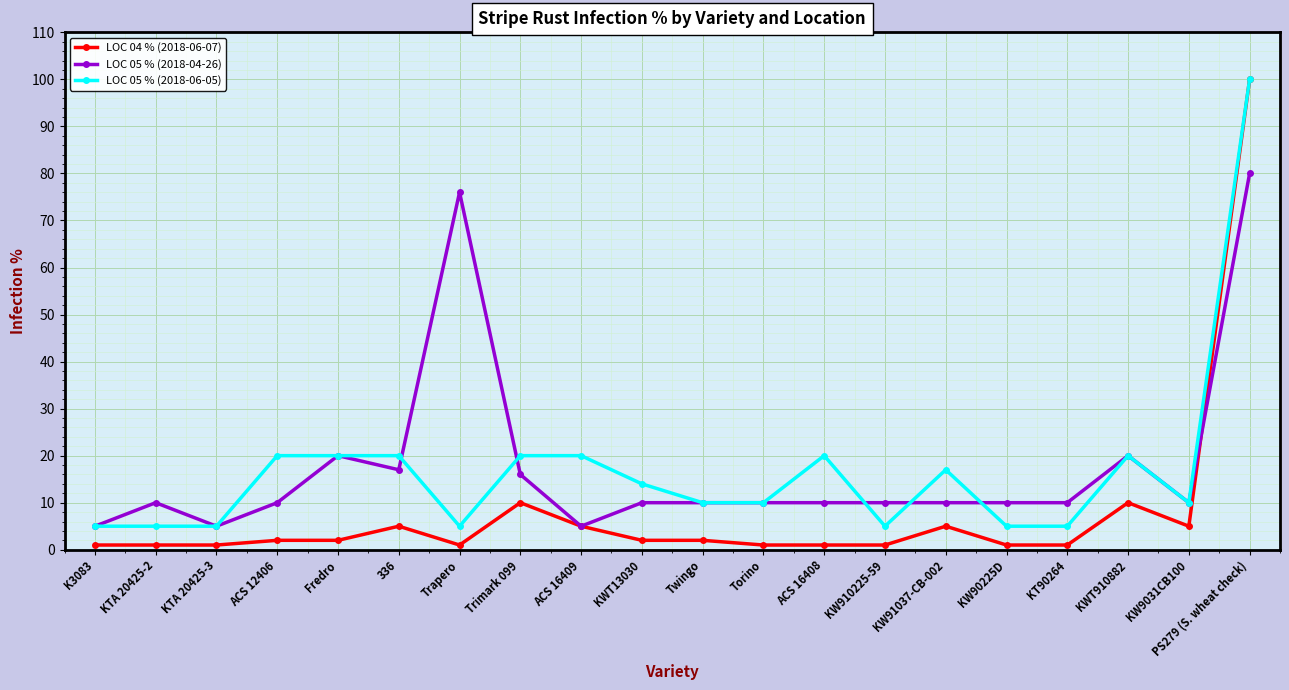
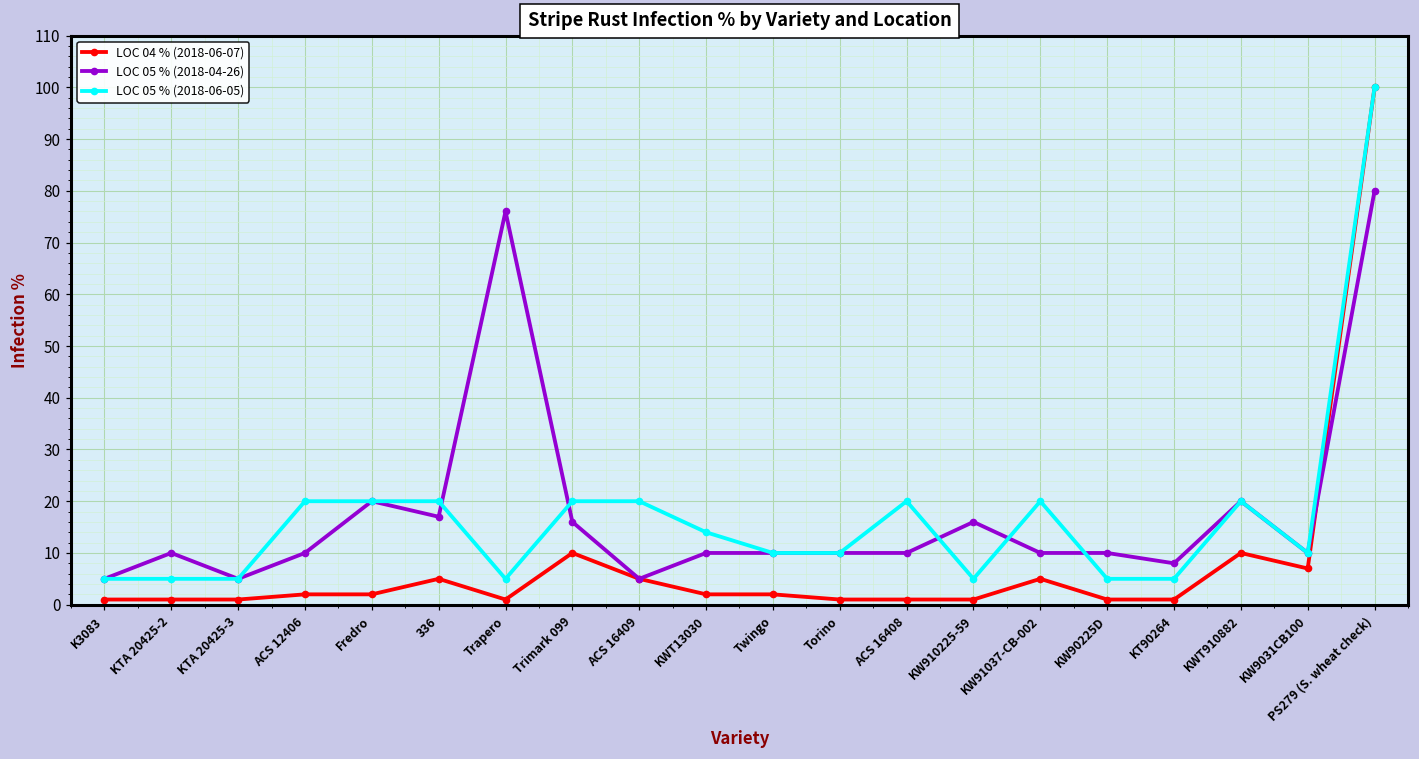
  {
    "LOC 04 % (2018-06-07)": {
      "K3083": 1,
      "KTA 20425-2": 1,
      "KTA 20425-3": 1,
      "ACS 12406": 2,
      "Fredro": 2,
      "336": 5,
      "Trapero": 1,
      "Trimark 099": 10,
      "KWT13030": 2,
      "Twingo": 2,
      "Torino": 1,
      "ACS 16408": 1,
      "KW910225-59": 1,
      "KW91037-CB-002": 5,
      "KW90225D": 1,
      "KT90264": 1,
      "KWT910882": 10,
-     "KW9031CB100": 5
+     "KW9031CB100": 7
    },
    "LOC 05 % (2018-04-26)": {
      "KTA 20425-2": 10,
      "ACS 12406": 10,
      "336": 17,
      "Trapero": 76,
      "Trimark 099": 16,
      "KWT13030": 10,
      "ACS 16408": 10,
-     "KW910225-59": 10,
+     "KW910225-59": 16,
      "KW91037-CB-002": 10,
      "KW90225D": 10,
-     "KT90264": 10,
+     "KT90264": 8,
      "PS279 (S. wheat check)": 80
    },
    "LOC 05 % (2018-06-05)": {
      "KTA 20425-2": 5,
      "ACS 12406": 20,
      "336": 20,
      "Trapero": 5,
      "Trimark 099": 20,
      "ACS 16409": 20,
      "KWT13030": 14,
      "ACS 16408": 20,
      "KW910225-59": 5,
-     "KW91037-CB-002": 17,
+     "KW91037-CB-002": 20,
      "KW90225D": 5,
      "KT90264": 5
    }
  }
